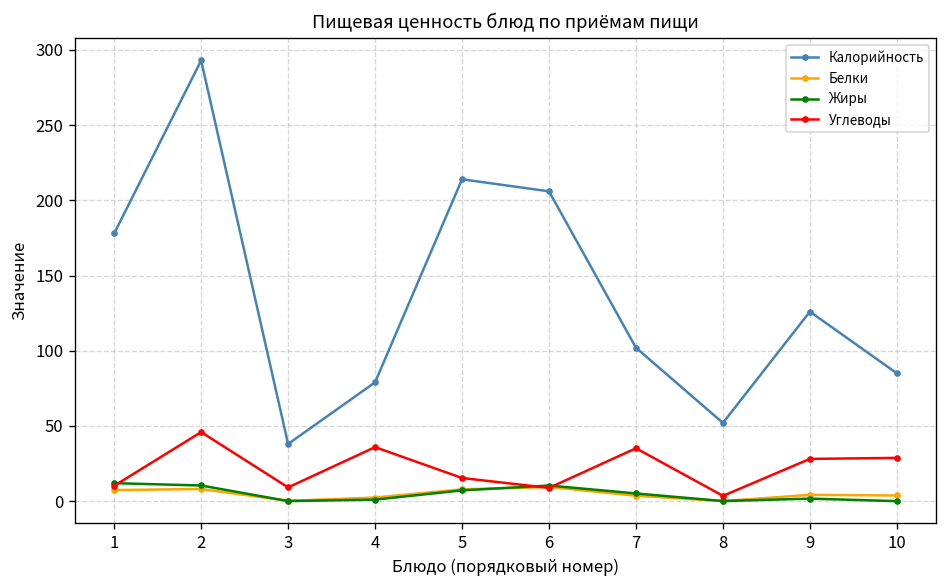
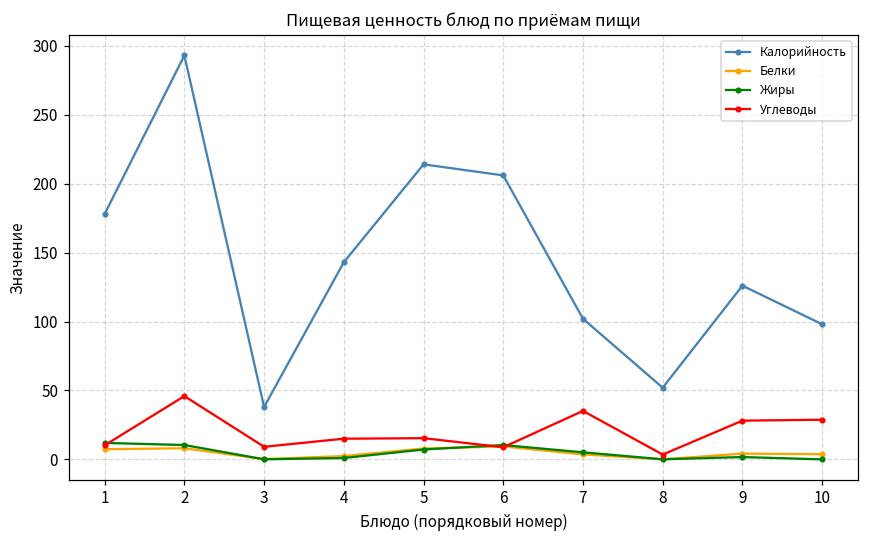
  {
    "Калорийность": {
      "1": 178,
      "2": 293,
      "3": 38,
-     "4": 79,
+     "4": 143,
      "5": 214,
      "6": 206,
      "7": 102,
      "8": 52,
      "9": 126,
-     "10": 85
+     "10": 98
    },
    "Белки": {
      "1": 7,
      "2": 8,
      "9": 4,
      "10": 4
    },
    "Жиры": {
      "2": 10,
      "9": 2,
      "10": 0
    },
    "Углеводы": {
      "2": 46,
      "3": 9,
-     "4": 36,
+     "4": 15,
      "5": 15,
      "7": 35,
      "8": 4,
      "9": 28,
      "10": 29
    }
  }
